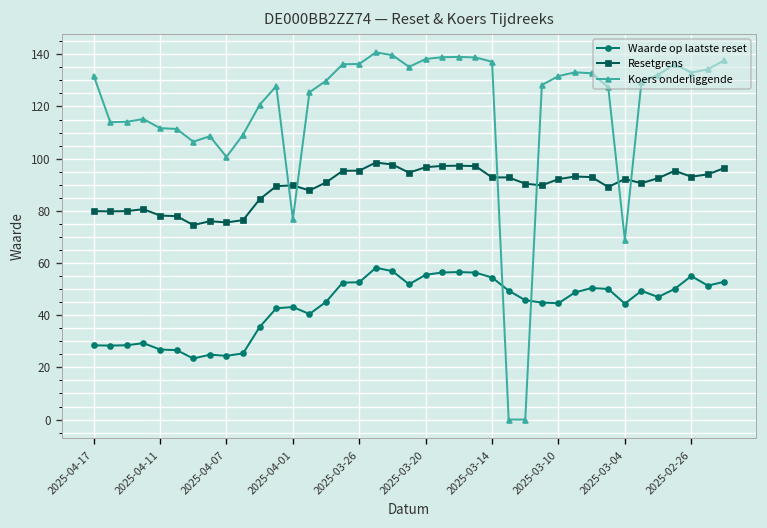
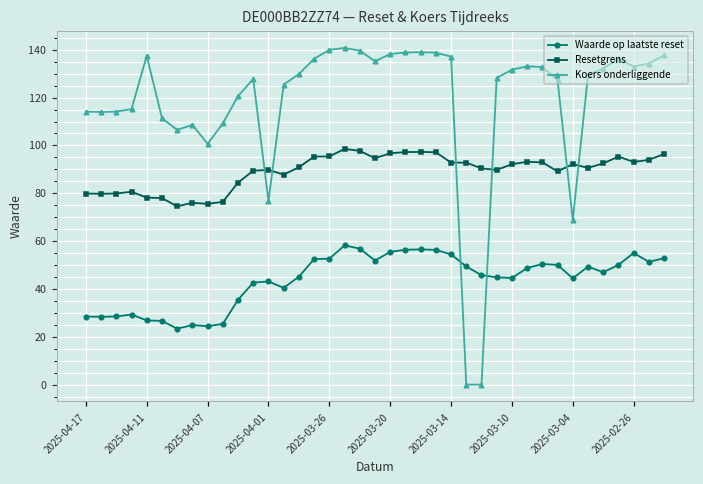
  {
    "Koers onderliggende": {
-     "2025-04-17": 132,
-     "2025-04-11": 112,
+     "2025-04-17": 114,
+     "2025-04-11": 138,
      "2025-04-07": 101,
      "2025-04-01": 77,
-     "2025-03-26": 136,
+     "2025-03-26": 140,
      "2025-03-20": 138,
      "2025-03-14": 137,
      "2025-03-10": 132,
      "2025-03-04": 69
    }
  }
